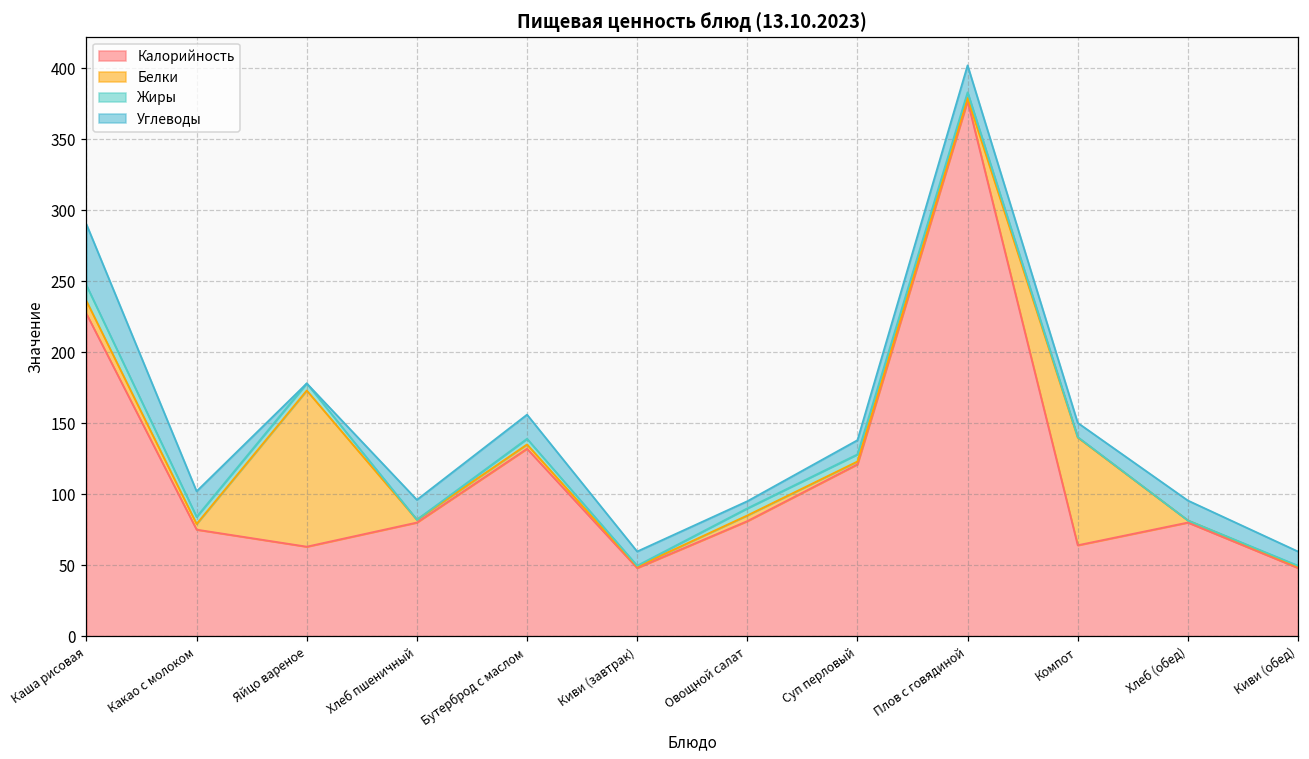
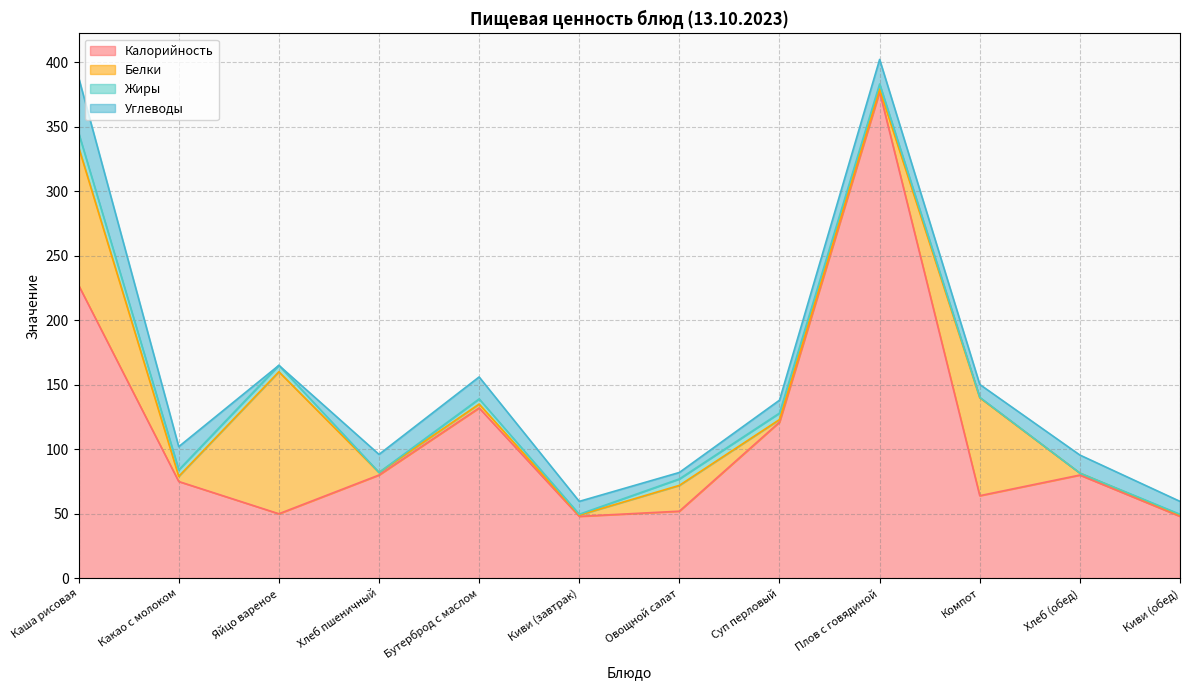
  {
    "Калорийность": {
      "Каша рисовая": 227,
      "Какао с молоком": 75,
-     "Яйцо вареное": 63,
+     "Яйцо вареное": 50,
      "Бутерброд с маслом": 132,
-     "Овощной салат": 81,
+     "Овощной салат": 52,
      "Суп перловый": 121,
      "Плов с говядиной": 377,
      "Компот": 64
    },
    "Белки": {
-     "Каша рисовая": 9,
+     "Каша рисовая": 107,
      "Какао с молоком": 4,
      "Яйцо вареное": 110,
      "Бутерброд с маслом": 3,
-     "Овощной салат": 4,
+     "Овощной салат": 20,
      "Суп перловый": 2,
      "Плов с говядиной": 2
    }
  }
